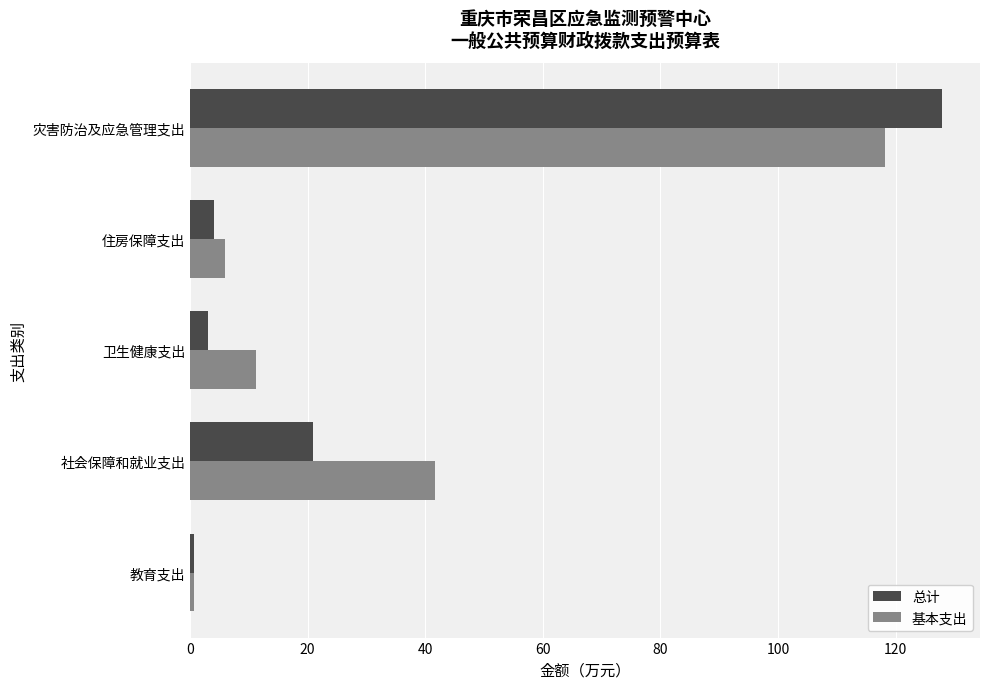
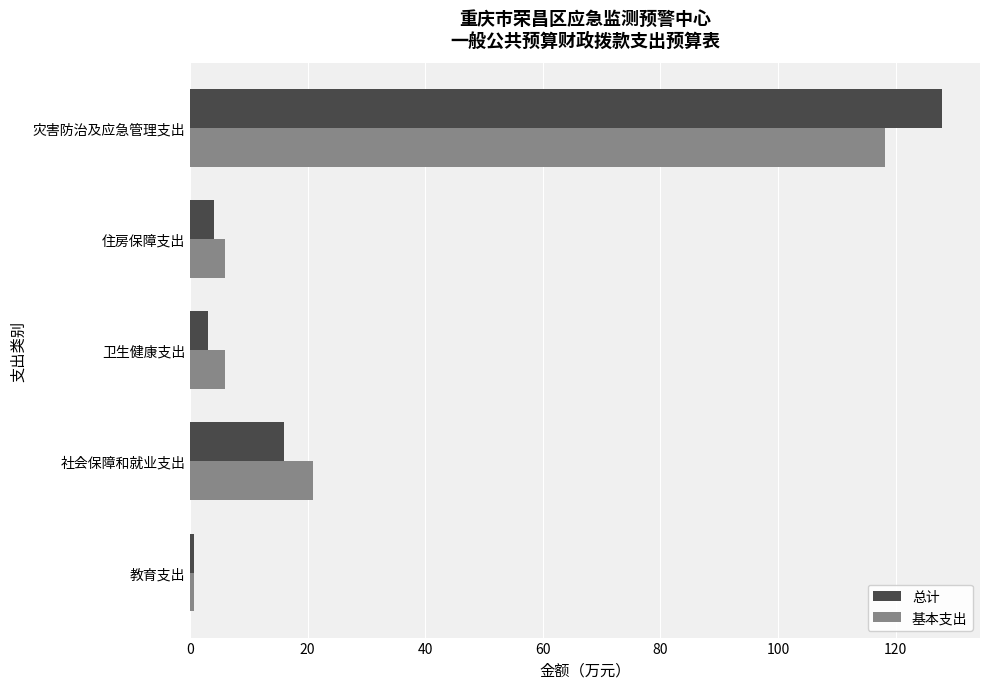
  {
    "总计": {
      "灾害防治及应急管理支出": 128,
      "住房保障支出": 4,
      "卫生健康支出": 3,
-     "社会保障和就业支出": 21,
+     "社会保障和就业支出": 16,
      "教育支出": 1
    },
    "基本支出": {
      "灾害防治及应急管理支出": 118,
      "住房保障支出": 6,
-     "卫生健康支出": 11,
-     "社会保障和就业支出": 42,
+     "卫生健康支出": 6,
+     "社会保障和就业支出": 21,
      "教育支出": 1
    }
  }
